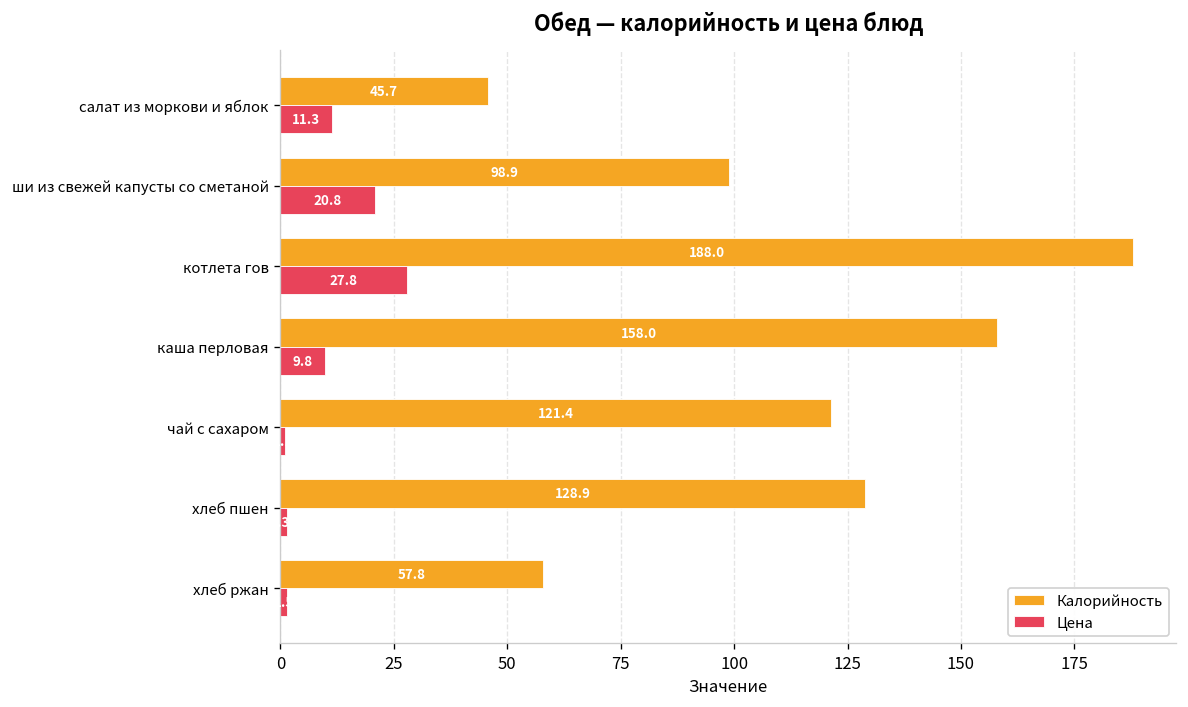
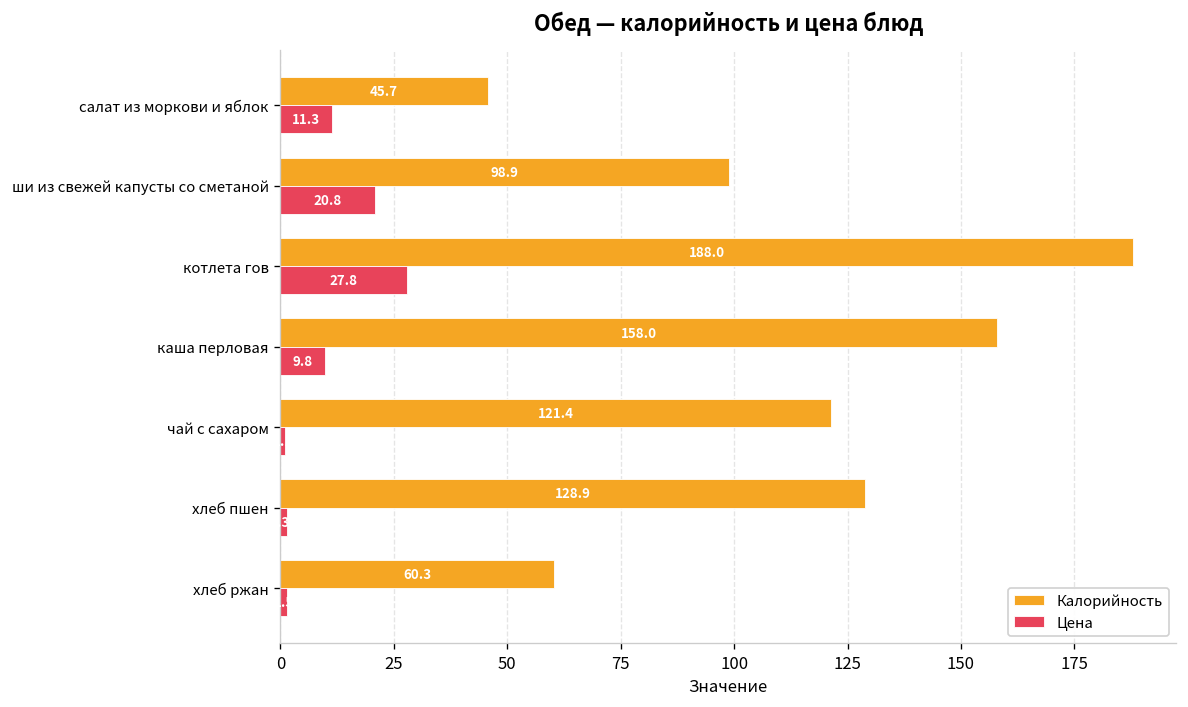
  {
    "Калорийность": {
      "салат из моркови и яблок": 45.7,
      "ши из свежей капусты со сметаной": 98.9,
      "котлета гов": 188.0,
      "каша перловая": 158.0,
      "чай с сахаром": 121.4,
      "хлеб пшен": 128.9,
-     "хлеб ржан": 57.8
+     "хлеб ржан": 60.3
    },
    "Цена": {
      "салат из моркови и яблок": 11.3,
      "ши из свежей капусты со сметаной": 20.8,
      "котлета гов": 27.8,
      "каша перловая": 9.8
    }
  }
